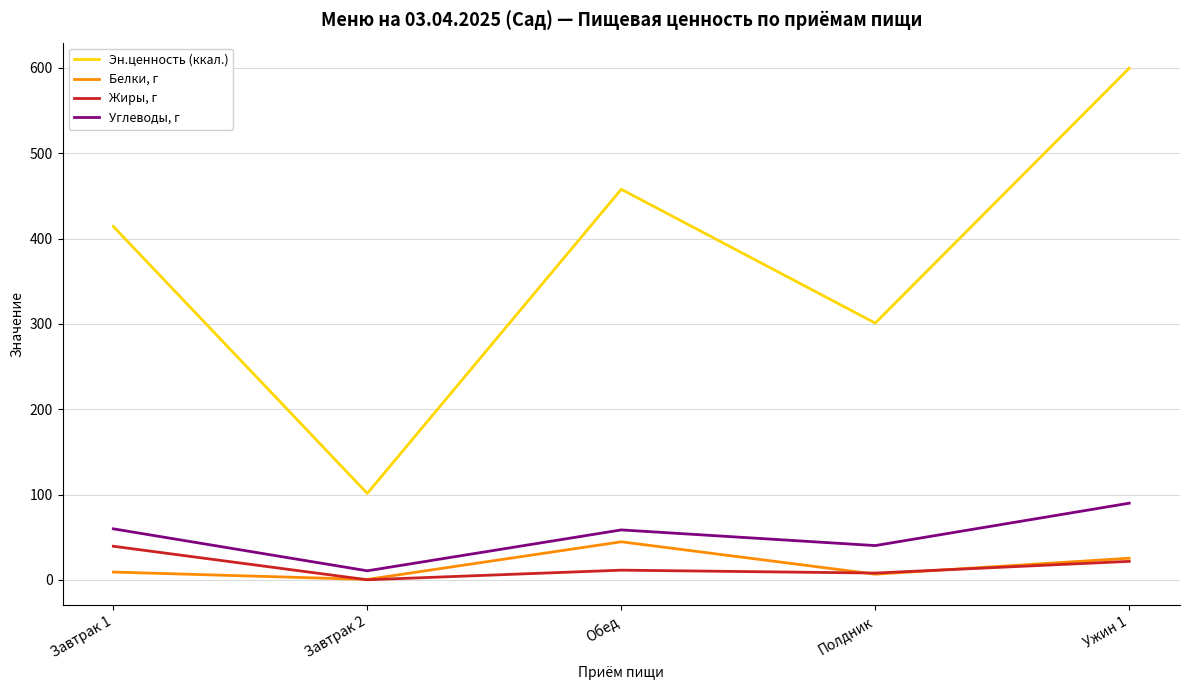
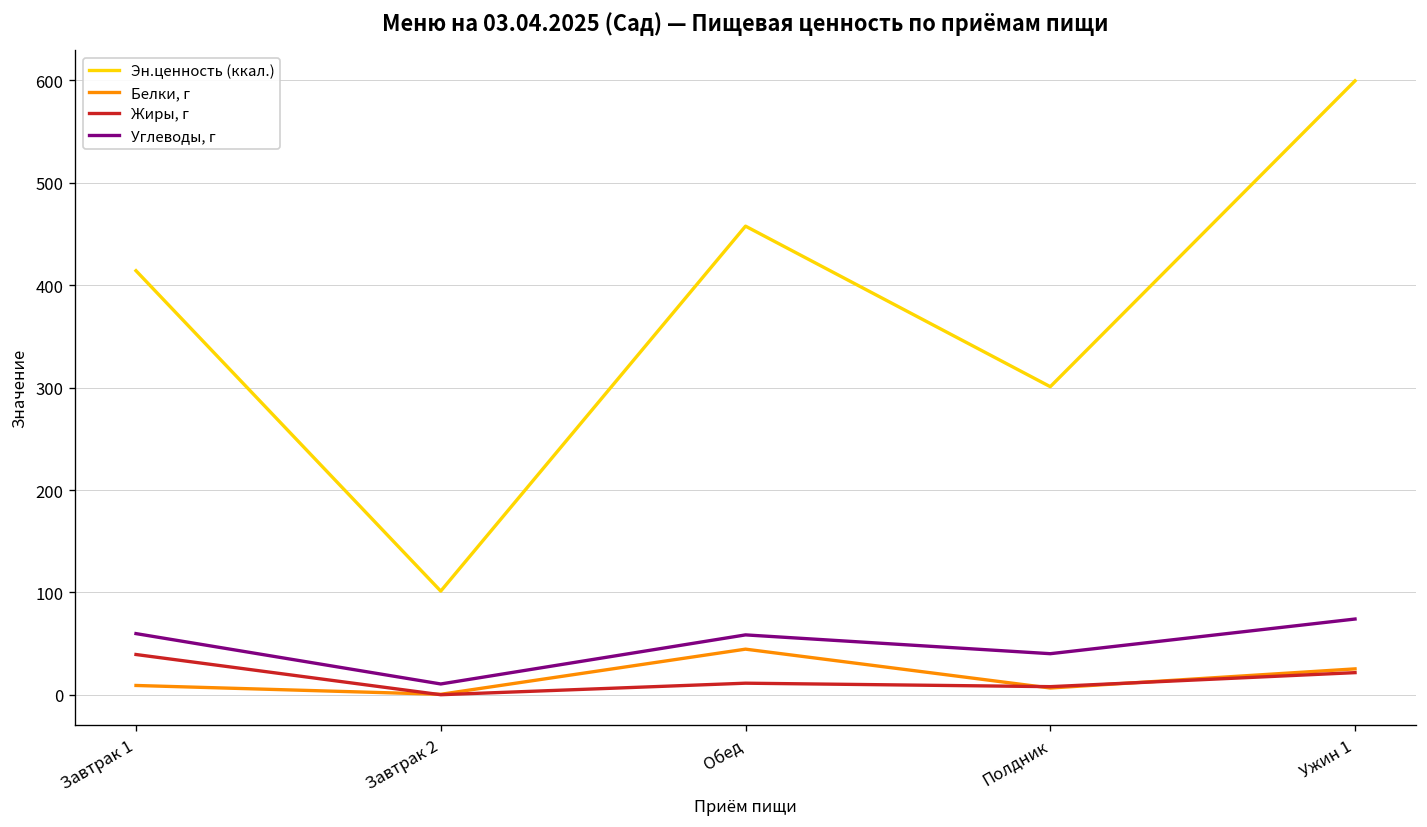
  {
    "Эн.ценность (ккал.)": {
      "Завтрак 1": 410,
      "Завтрак 2": 100,
      "Обед": 460,
      "Полдник": 300,
      "Ужин 1": 600
    },
    "Белки, г": {
      "Завтрак 1": 10,
      "Обед": 40,
      "Ужин 1": 30
    },
    "Жиры, г": {
      "Завтрак 1": 40,
      "Обед": 10,
      "Ужин 1": 20
    },
    "Углеводы, г": {
      "Завтрак 1": 60,
      "Завтрак 2": 10,
      "Обед": 60,
      "Полдник": 40,
-     "Ужин 1": 90
+     "Ужин 1": 70
    }
  }
